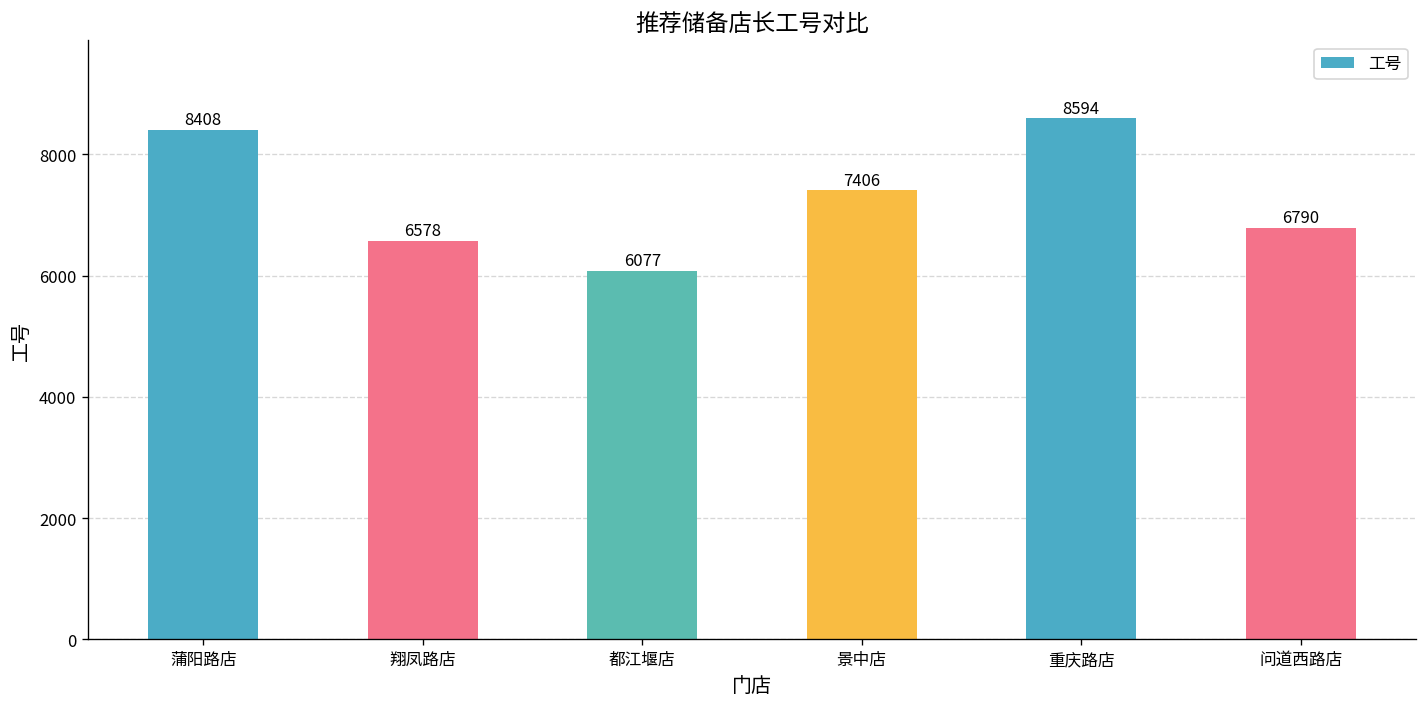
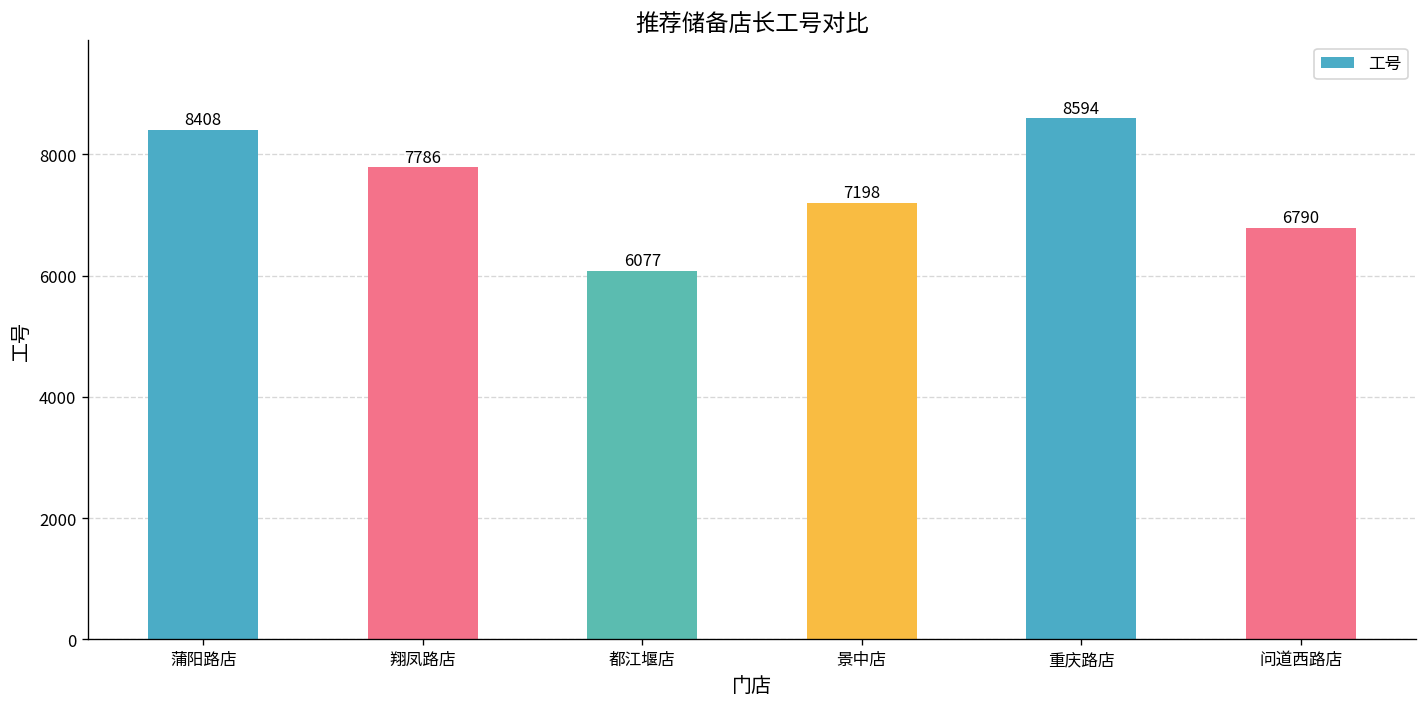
  {
    "蒲阳路店": 8408,
-   "翔凤路店": 6578,
+   "翔凤路店": 7786,
    "都江堰店": 6077,
-   "景中店": 7406,
+   "景中店": 7198,
    "重庆路店": 8594,
    "问道西路店": 6790
  }
